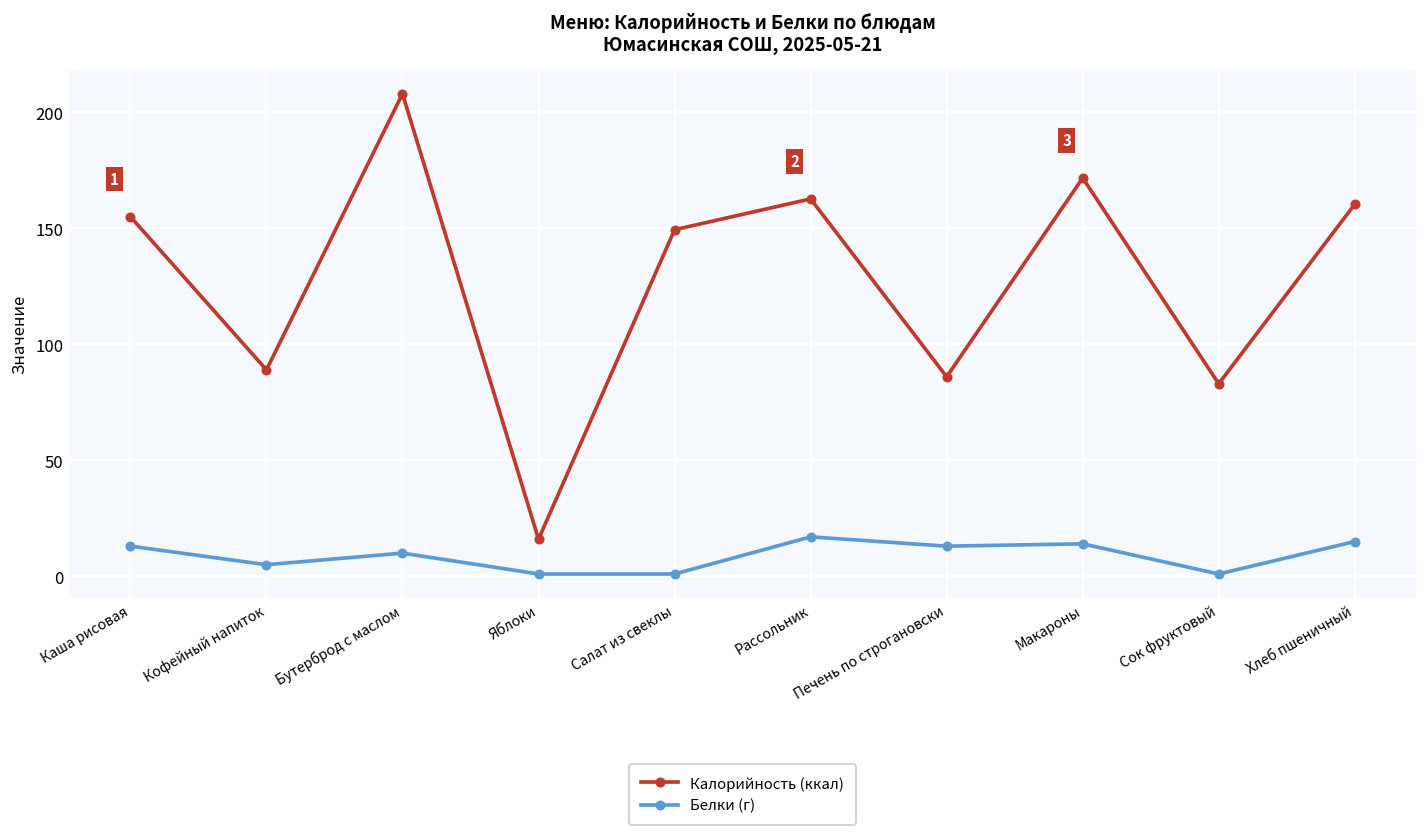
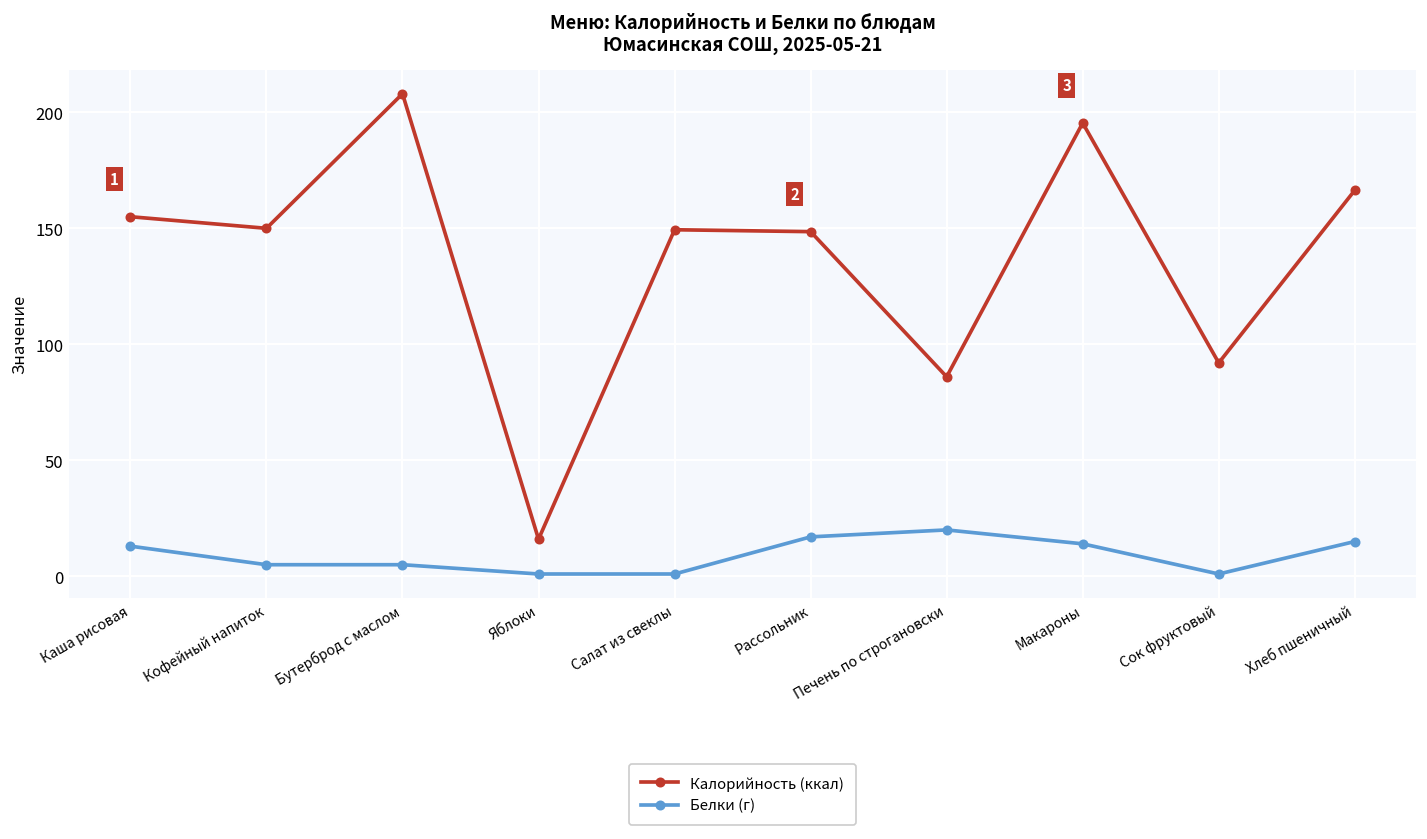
  {
    "Калорийность (ккал)": {
      "Каша рисовая": 155,
-     "Кофейный напиток": 89,
+     "Кофейный напиток": 150,
      "Бутерброд с маслом": 208,
      "Яблоки": 16,
      "Салат из свеклы": 149,
-     "Рассольник": 163,
+     "Рассольник": 149,
      "Печень по строгановски": 86,
-     "Макароны": 172,
-     "Сок фруктовый": 83,
-     "Хлеб пшеничный": 160
+     "Макароны": 195,
+     "Сок фруктовый": 92,
+     "Хлеб пшеничный": 166
    },
    "Белки (г)": {
      "Каша рисовая": 13,
      "Кофейный напиток": 5,
-     "Бутерброд с маслом": 10,
+     "Бутерброд с маслом": 5,
      "Яблоки": 1,
      "Салат из свеклы": 1,
      "Рассольник": 17,
-     "Печень по строгановски": 13,
+     "Печень по строгановски": 20,
      "Макароны": 14,
      "Сок фруктовый": 1,
      "Хлеб пшеничный": 15
    }
  }
